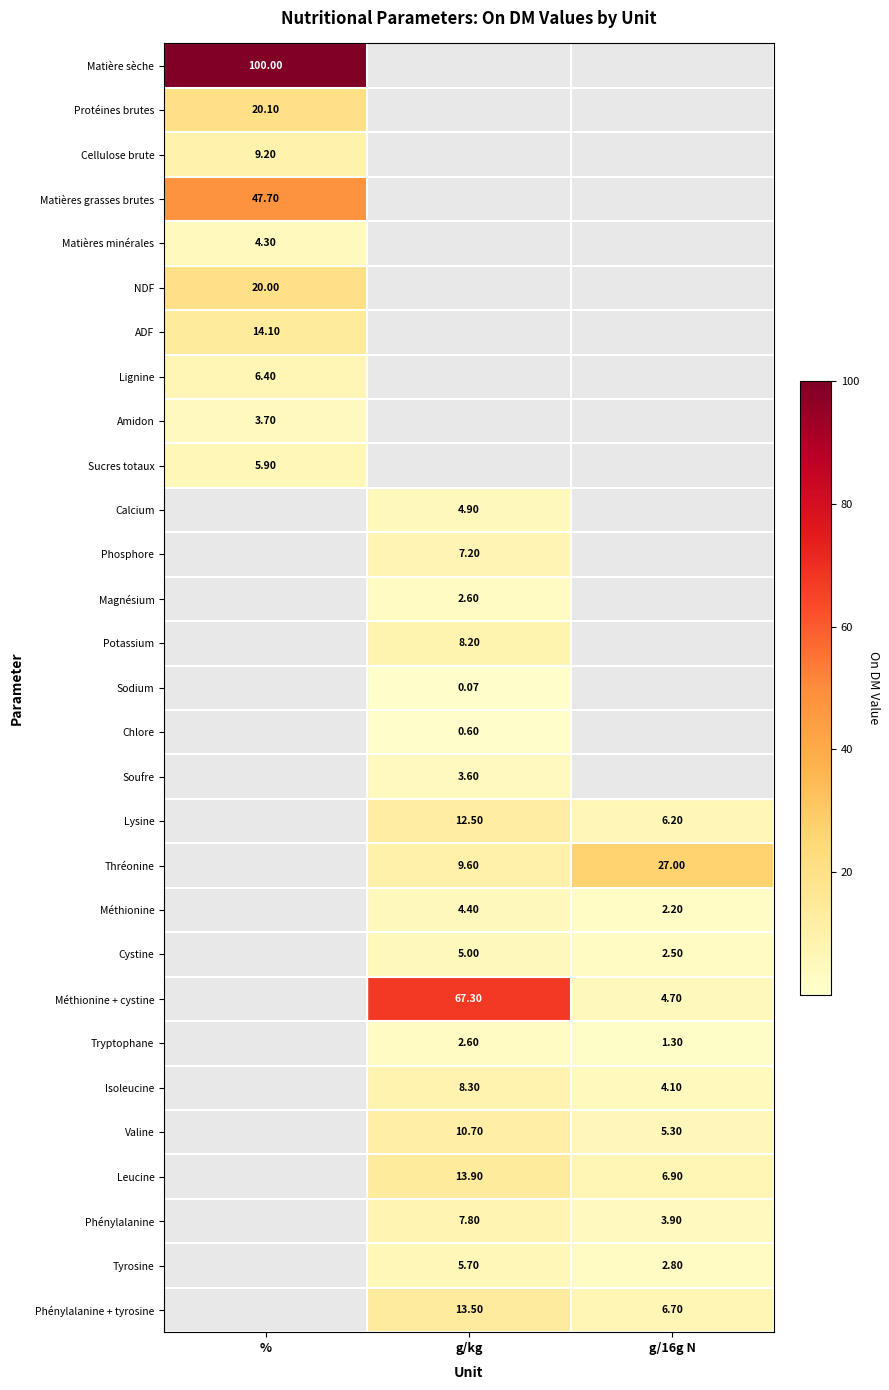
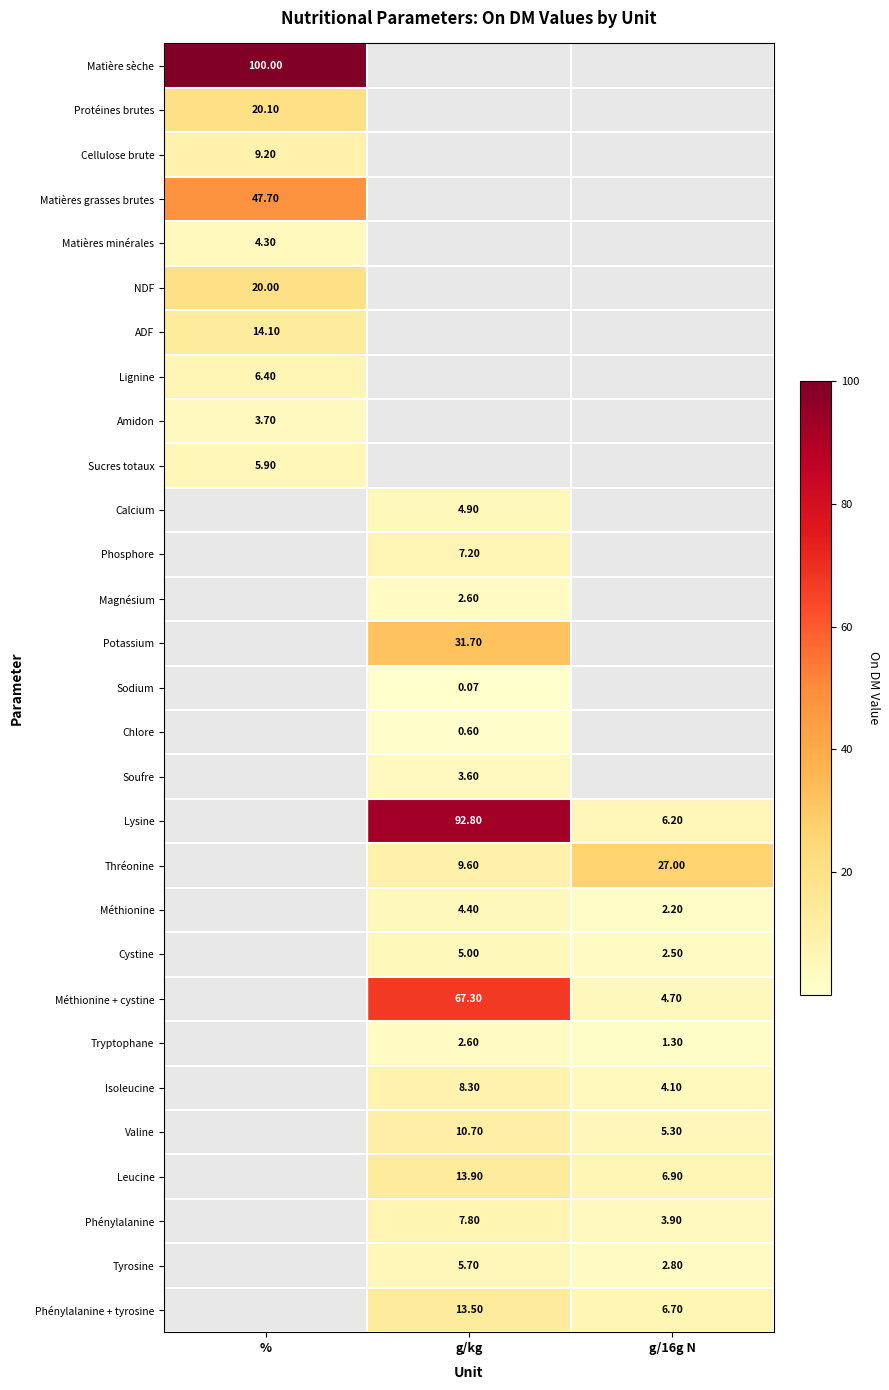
  {
    "Matière sèche": {
      "%": 100.00
    },
    "Protéines brutes": {
      "%": 20.10
    },
    "Cellulose brute": {
      "%": 9.20
    },
    "Matières grasses brutes": {
      "%": 47.70
    },
    "Matières minérales": {
      "%": 4.30
    },
    "NDF": {
      "%": 20.00
    },
    "ADF": {
      "%": 14.10
    },
    "Lignine": {
      "%": 6.40
    },
    "Amidon": {
      "%": 3.70
    },
    "Sucres totaux": {
      "%": 5.90
    },
    "Calcium": {
      "g/kg": 4.90
    },
    "Phosphore": {
      "g/kg": 7.20
    },
    "Magnésium": {
      "g/kg": 2.60
    },
    "Potassium": {
-     "g/kg": 8.20
+     "g/kg": 31.70
    },
    "Sodium": {
      "g/kg": 0.07
    },
    "Chlore": {
      "g/kg": 0.60
    },
    "Soufre": {
      "g/kg": 3.60
    },
    "Lysine": {
-     "g/kg": 12.50,
+     "g/kg": 92.80,
      "g/16g N": 6.20
    },
    "Thréonine": {
      "g/kg": 9.60,
      "g/16g N": 27.00
    },
    "Méthionine": {
      "g/kg": 4.40,
      "g/16g N": 2.20
    },
    "Cystine": {
      "g/kg": 5.00,
      "g/16g N": 2.50
    },
    "Méthionine + cystine": {
      "g/kg": 67.30,
      "g/16g N": 4.70
    },
    "Tryptophane": {
      "g/kg": 2.60,
      "g/16g N": 1.30
    },
    "Isoleucine": {
      "g/kg": 8.30,
      "g/16g N": 4.10
    },
    "Valine": {
      "g/kg": 10.70,
      "g/16g N": 5.30
    },
    "Leucine": {
      "g/kg": 13.90,
      "g/16g N": 6.90
    },
    "Phénylalanine": {
      "g/kg": 7.80,
      "g/16g N": 3.90
    },
    "Tyrosine": {
      "g/kg": 5.70,
      "g/16g N": 2.80
    },
    "Phénylalanine + tyrosine": {
      "g/kg": 13.50,
      "g/16g N": 6.70
    }
  }
